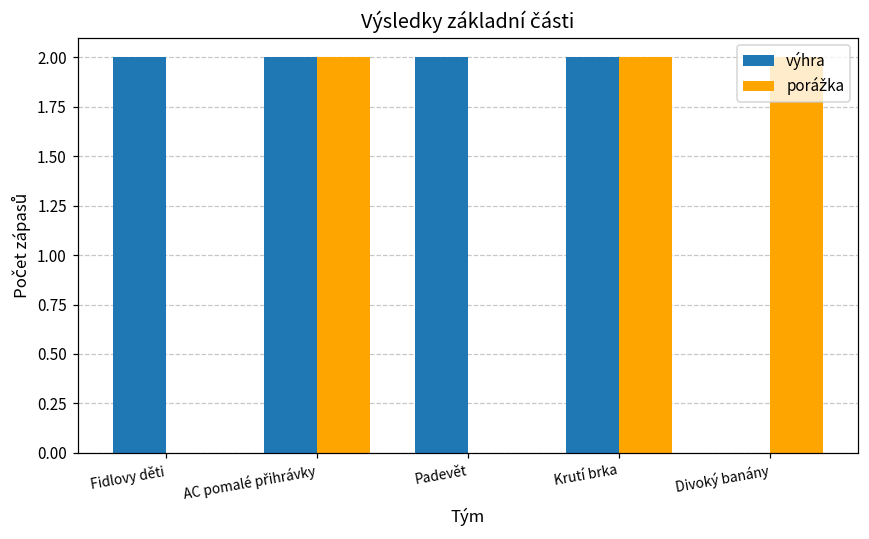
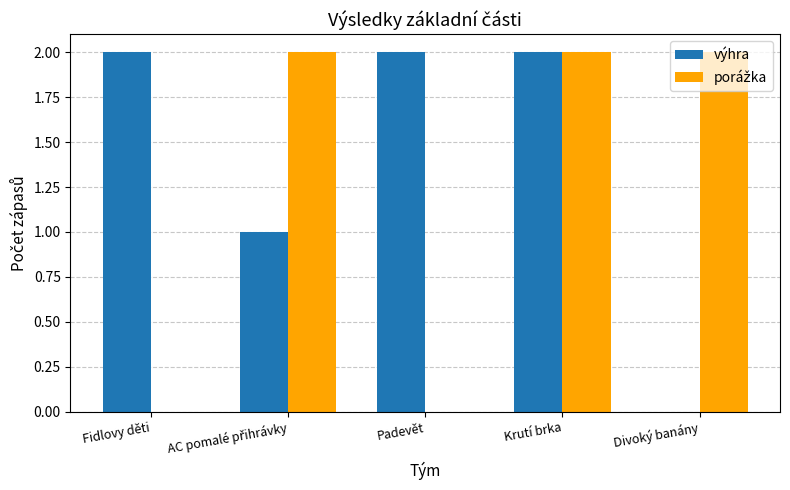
  {
    "výhra": {
      "Fidlovy děti": 2,
-     "AC pomalé přihrávky": 2,
+     "AC pomalé přihrávky": 1,
      "Padevět": 2,
      "Krutí brka": 2,
      "Divoký banány": 0
    },
    "porážka": {
      "Fidlovy děti": 0,
      "AC pomalé přihrávky": 2,
      "Padevět": 0,
      "Krutí brka": 2
    }
  }
